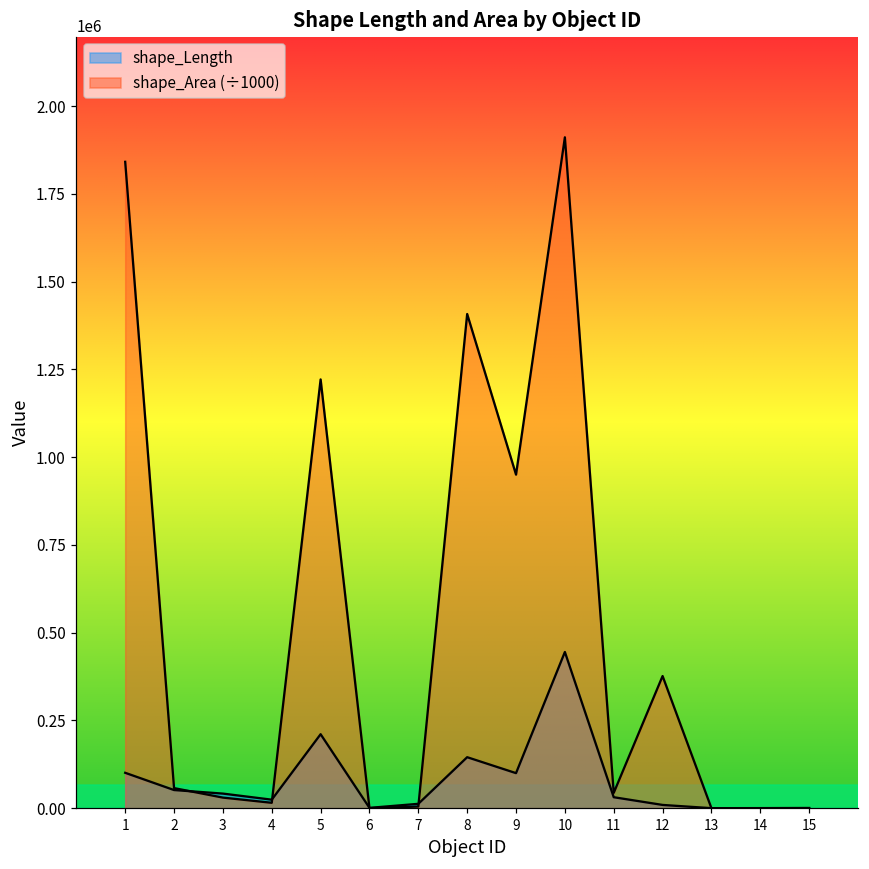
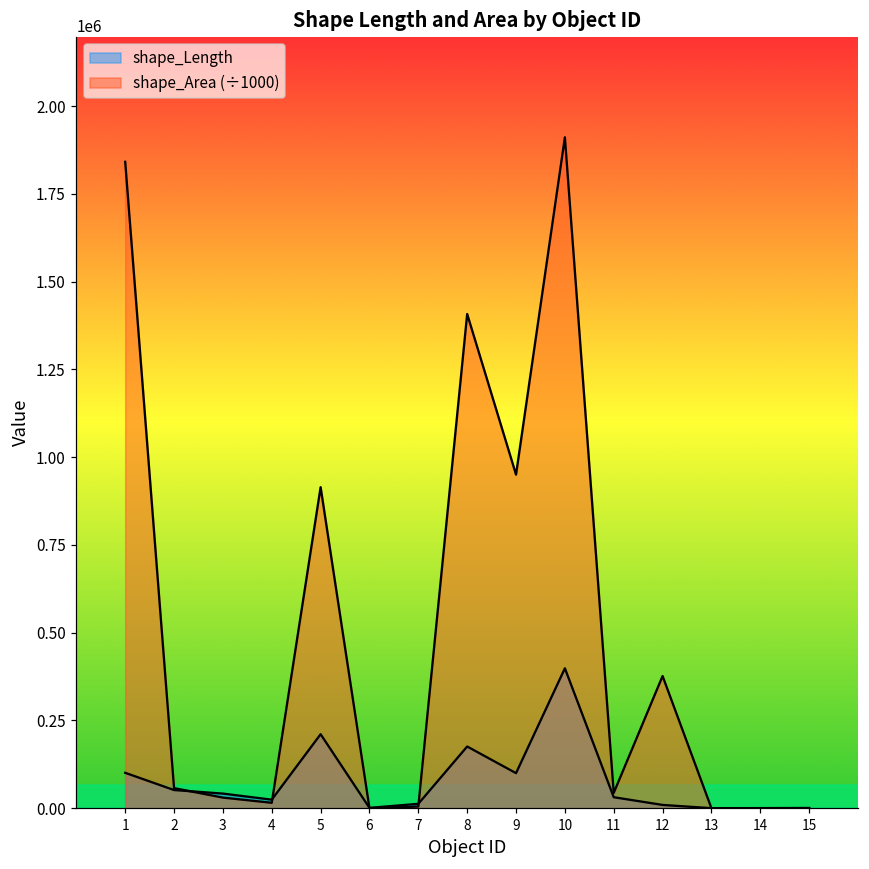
  {
    "shape_Length": {
      "1": 100000,
      "5": 210000,
-     "8": 150000,
+     "8": 180000,
      "9": 100000,
-     "10": 450000
+     "10": 400000
    },
    "shape_Area (÷1000)": {
      "1": 1840000,
-     "5": 1220000,
+     "5": 910000,
      "8": 1410000,
      "9": 950000,
      "10": 1910000,
      "12": 380000
    }
  }
